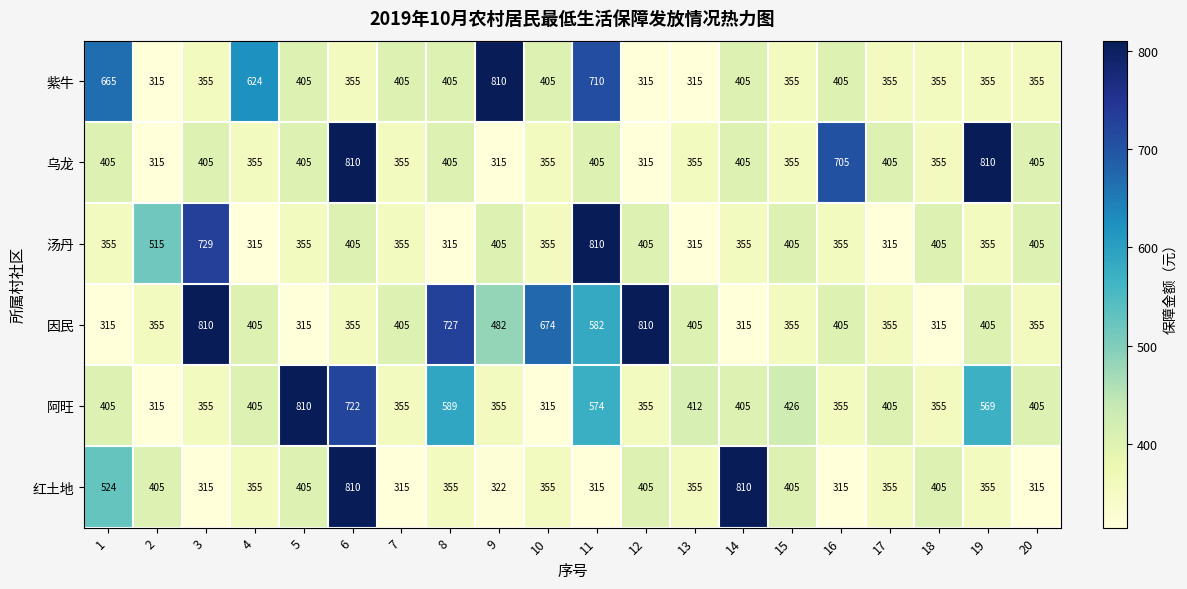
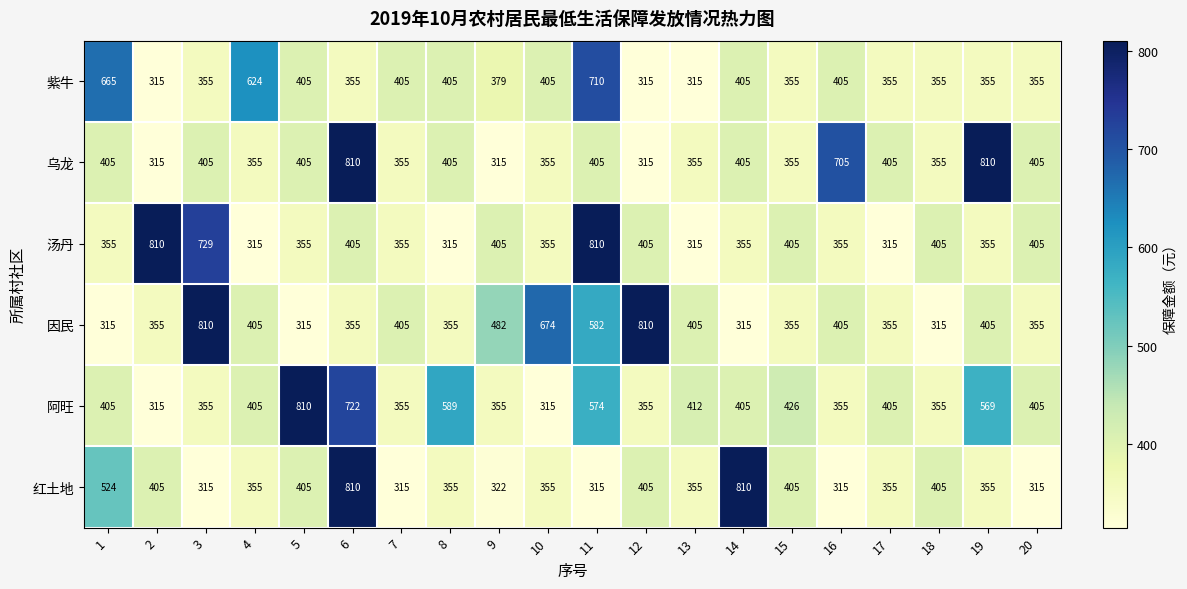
  {
    "紫牛": {
      "1": 665,
      "2": 315,
      "3": 355,
      "4": 624,
      "5": 405,
      "6": 355,
      "7": 405,
      "8": 405,
-     "9": 810,
+     "9": 379,
      "10": 405,
      "11": 710,
      "12": 315,
      "13": 315,
      "14": 405,
      "15": 355,
      "16": 405,
      "17": 355,
      "18": 355,
      "19": 355,
      "20": 355
    },
    "乌龙": {
      "1": 405,
      "2": 315,
      "3": 405,
      "4": 355,
      "5": 405,
      "6": 810,
      "7": 355,
      "8": 405,
      "9": 315,
      "10": 355,
      "11": 405,
      "12": 315,
      "13": 355,
      "14": 405,
      "15": 355,
      "16": 705,
      "17": 405,
      "18": 355,
      "19": 810,
      "20": 405
    },
    "汤丹": {
      "1": 355,
-     "2": 515,
+     "2": 810,
      "3": 729,
      "4": 315,
      "5": 355,
      "6": 405,
      "7": 355,
      "8": 315,
      "9": 405,
      "10": 355,
      "11": 810,
      "12": 405,
      "13": 315,
      "14": 355,
      "15": 405,
      "16": 355,
      "17": 315,
      "18": 405,
      "19": 355,
      "20": 405
    },
    "因民": {
      "1": 315,
      "2": 355,
      "3": 810,
      "4": 405,
      "5": 315,
      "6": 355,
      "7": 405,
-     "8": 727,
+     "8": 355,
      "9": 482,
      "10": 674,
      "11": 582,
      "12": 810,
      "13": 405,
      "14": 315,
      "15": 355,
      "16": 405,
      "17": 355,
      "18": 315,
      "19": 405,
      "20": 355
    },
    "阿旺": {
      "1": 405,
      "2": 315,
      "3": 355,
      "4": 405,
      "5": 810,
      "6": 722,
      "7": 355,
      "8": 589,
      "9": 355,
      "10": 315,
      "11": 574,
      "12": 355,
      "13": 412,
      "14": 405,
      "15": 426,
      "16": 355,
      "17": 405,
      "18": 355,
      "19": 569,
      "20": 405
    },
    "红土地": {
      "1": 524,
      "2": 405,
      "3": 315,
      "4": 355,
      "5": 405,
      "6": 810,
      "7": 315,
      "8": 355,
      "9": 322,
      "10": 355,
      "11": 315,
      "12": 405,
      "13": 355,
      "14": 810,
      "15": 405,
      "16": 315,
      "17": 355,
      "18": 405,
      "19": 355,
      "20": 315
    }
  }
